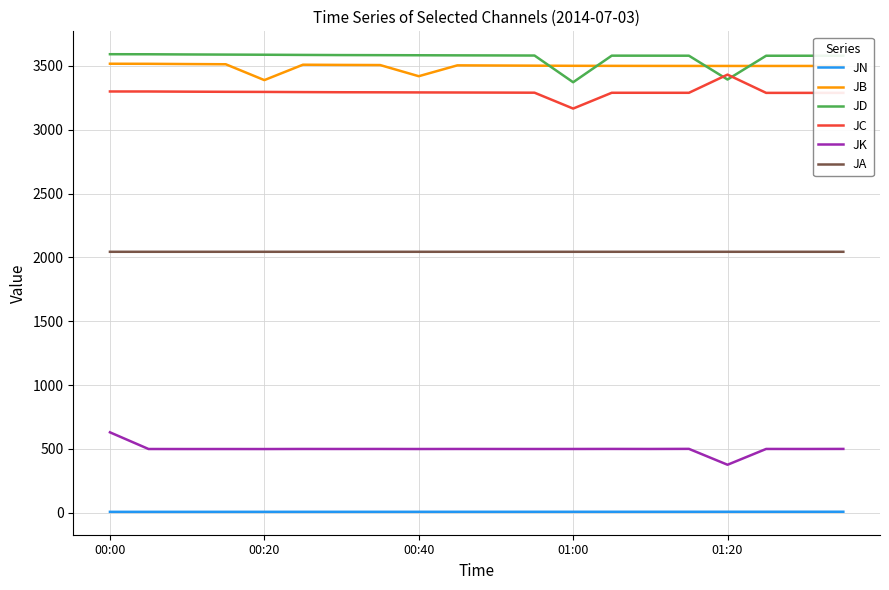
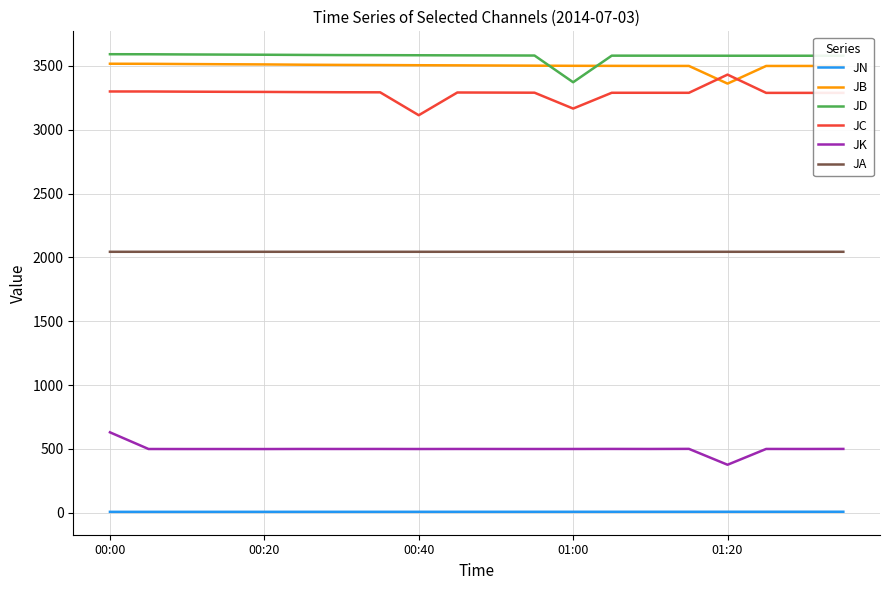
  {
    "JN": {
      "00:00": 10,
      "00:20": 10,
      "00:40": 10,
      "01:00": 10,
      "01:20": 10
    },
    "JB": {
      "00:00": 3520,
-     "00:20": 3390,
-     "00:40": 3420,
+     "00:20": 3510,
+     "00:40": 3510,
      "01:00": 3500,
-     "01:20": 3500
+     "01:20": 3360
    },
    "JD": {
      "00:00": 3590,
      "00:20": 3590,
      "00:40": 3580,
      "01:00": 3370,
-     "01:20": 3390
+     "01:20": 3580
    },
    "JC": {
      "00:00": 3300,
      "00:20": 3300,
-     "00:40": 3290,
+     "00:40": 3110,
      "01:00": 3170,
      "01:20": 3430
    },
    "JK": {
      "00:00": 630,
      "00:20": 500,
      "00:40": 500,
      "01:00": 500,
      "01:20": 380
    },
    "JA": {
      "00:00": 2040,
      "00:20": 2040,
      "00:40": 2040,
      "01:00": 2040,
      "01:20": 2040
    }
  }
